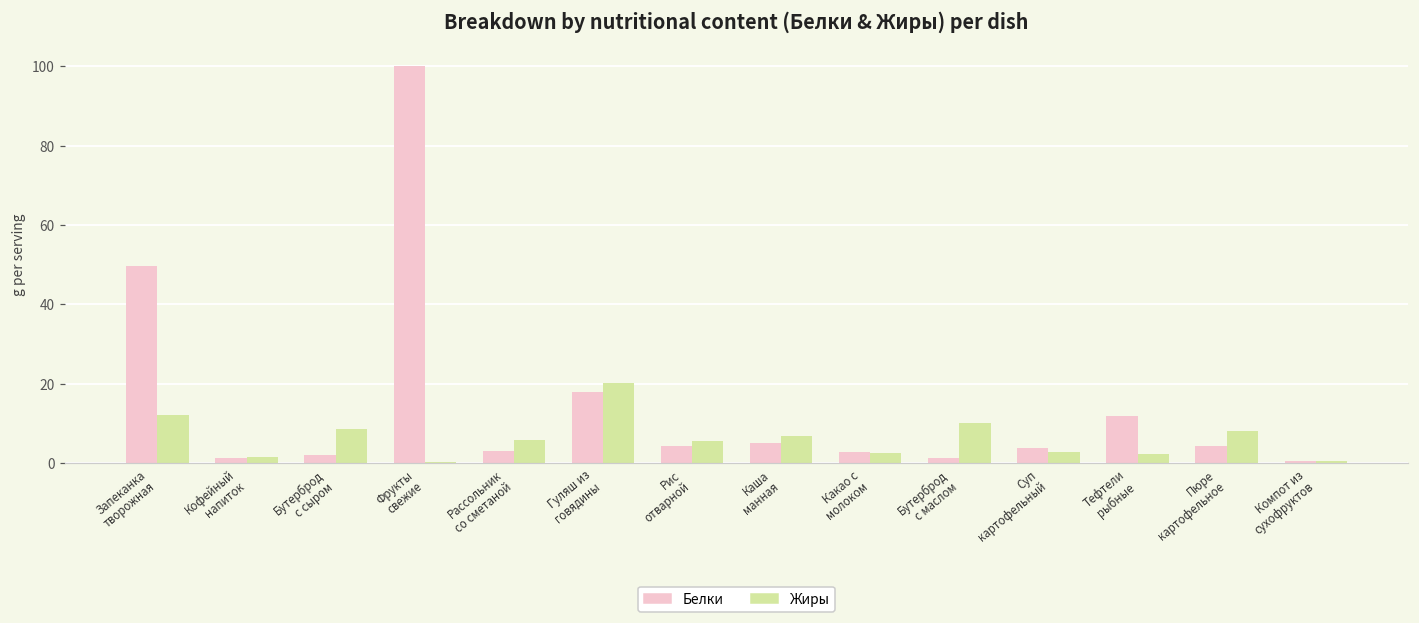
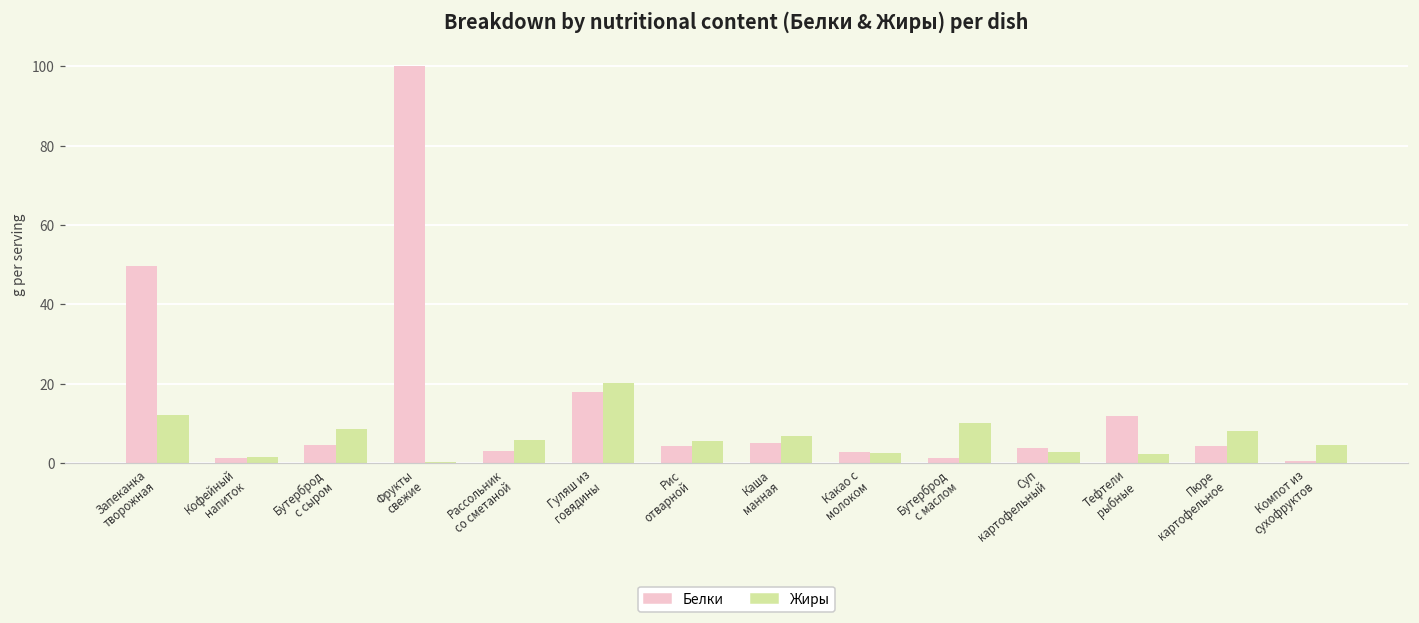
  {
    "Белки": {
      "Запеканка творожная": 50,
      "Кофейный напиток": 1,
-     "Бутерброд с сыром": 2,
+     "Бутерброд с сыром": 5,
      "Фрукты свежие": 100,
      "Рассольник со сметаной": 3,
      "Гуляш из говядины": 18,
      "Рис отварной": 4,
      "Каша манная": 5,
      "Какао с молоком": 3,
      "Бутерброд с маслом": 1,
      "Суп картофельный": 4,
      "Тефтели рыбные": 12,
      "Пюре картофельное": 4
    },
    "Жиры": {
      "Запеканка творожная": 12,
      "Кофейный напиток": 2,
      "Бутерброд с сыром": 9,
      "Рассольник со сметаной": 6,
      "Гуляш из говядины": 20,
      "Рис отварной": 6,
      "Каша манная": 7,
      "Какао с молоком": 3,
      "Бутерброд с маслом": 10,
      "Суп картофельный": 3,
      "Тефтели рыбные": 2,
      "Пюре картофельное": 8,
-     "Компот из сухофруктов": 0
+     "Компот из сухофруктов": 4
    }
  }
